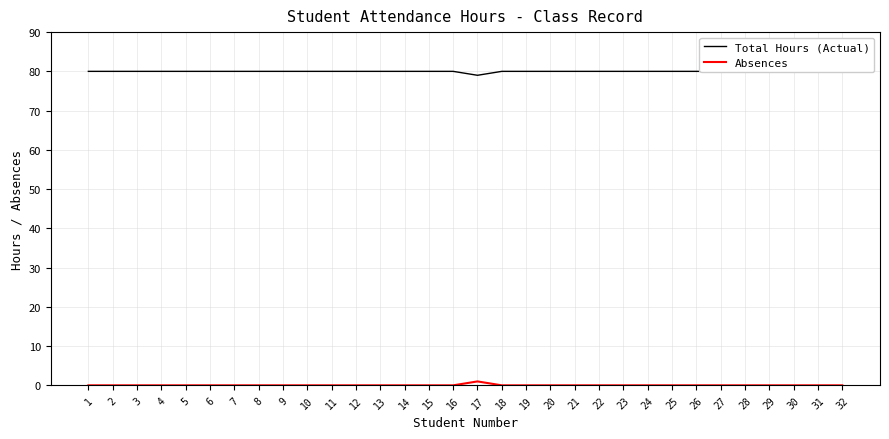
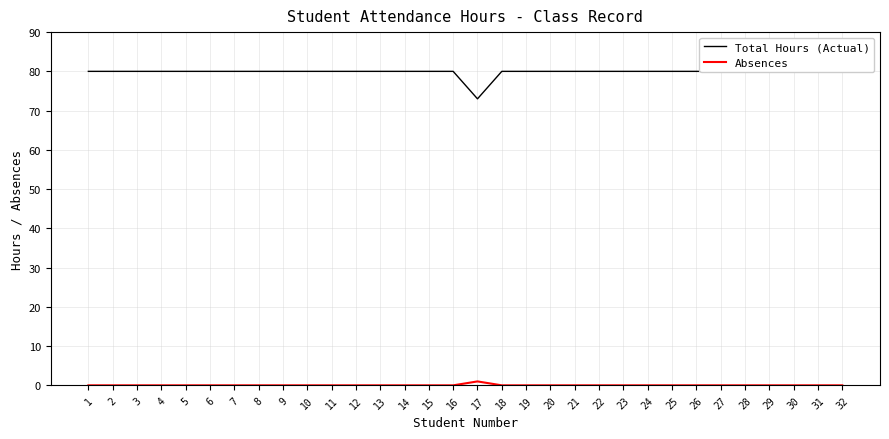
  {
    "Total Hours (Actual)": {
      "1": 80,
      "2": 80,
      "3": 80,
      "4": 80,
      "5": 80,
      "6": 80,
      "7": 80,
      "8": 80,
      "9": 80,
      "10": 80,
      "11": 80,
      "12": 80,
      "13": 80,
      "14": 80,
      "15": 80,
      "16": 80,
-     "17": 79,
+     "17": 73,
      "18": 80,
      "19": 80,
      "20": 80,
      "21": 80,
      "22": 80,
      "23": 80,
      "24": 80,
      "25": 80,
      "26": 80
    },
    "Absences": {
      "1": 0,
      "2": 0,
      "3": 0,
      "4": 0,
      "5": 0,
      "6": 0,
      "7": 0,
      "8": 0,
      "9": 0,
      "10": 0,
      "11": 0,
      "12": 0,
      "13": 0,
      "14": 0,
      "15": 0,
      "16": 0,
      "17": 1,
      "18": 0,
      "19": 0,
      "20": 0,
      "21": 0,
      "22": 0,
      "23": 0,
      "24": 0,
      "25": 0,
      "26": 0,
      "27": 0,
      "28": 0,
      "29": 0,
      "30": 0,
      "31": 0,
      "32": 0
    }
  }
